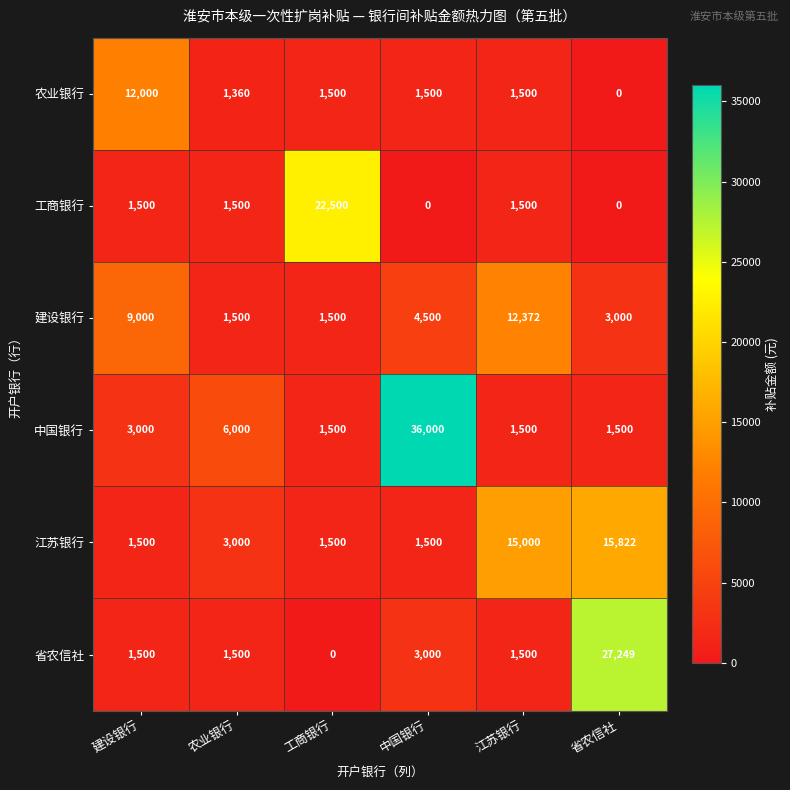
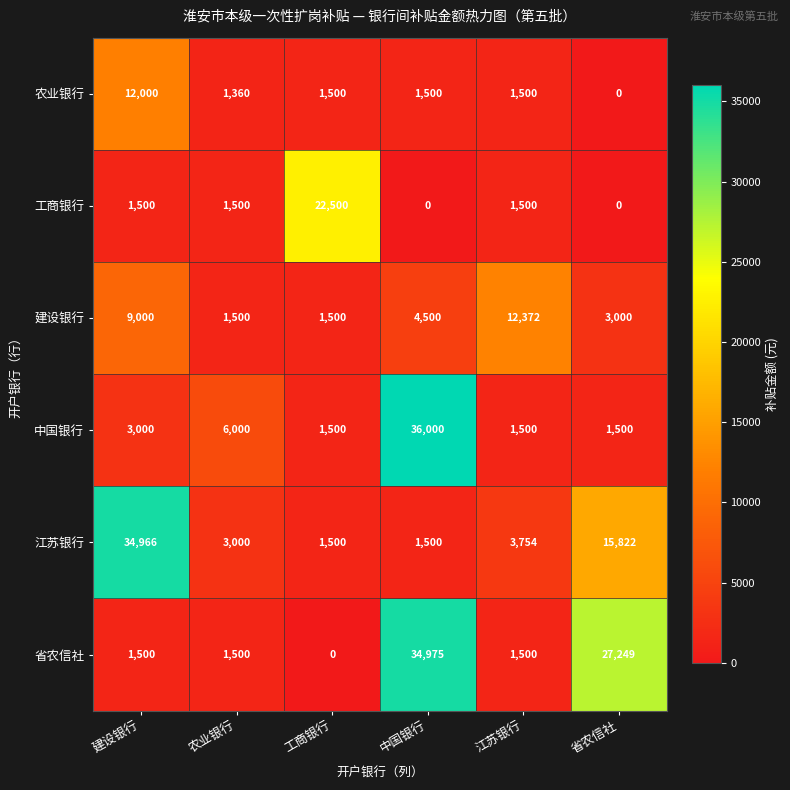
  {
    "农业银行": {
      "建设银行": "12,000",
      "农业银行": "1,360",
      "工商银行": "1,500",
      "中国银行": "1,500",
      "江苏银行": "1,500",
      "省农信社": "0"
    },
    "工商银行": {
      "建设银行": "1,500",
      "农业银行": "1,500",
      "工商银行": "22,500",
      "中国银行": "0",
      "江苏银行": "1,500",
      "省农信社": "0"
    },
    "建设银行": {
      "建设银行": "9,000",
      "农业银行": "1,500",
      "工商银行": "1,500",
      "中国银行": "4,500",
      "江苏银行": "12,372",
      "省农信社": "3,000"
    },
    "中国银行": {
      "建设银行": "3,000",
      "农业银行": "6,000",
      "工商银行": "1,500",
      "中国银行": "36,000",
      "江苏银行": "1,500",
      "省农信社": "1,500"
    },
    "江苏银行": {
-     "建设银行": "1,500",
+     "建设银行": "34,966",
      "农业银行": "3,000",
      "工商银行": "1,500",
      "中国银行": "1,500",
-     "江苏银行": "15,000",
+     "江苏银行": "3,754",
      "省农信社": "15,822"
    },
    "省农信社": {
      "建设银行": "1,500",
      "农业银行": "1,500",
      "工商银行": "0",
-     "中国银行": "3,000",
+     "中国银行": "34,975",
      "江苏银行": "1,500",
      "省农信社": "27,249"
    }
  }
